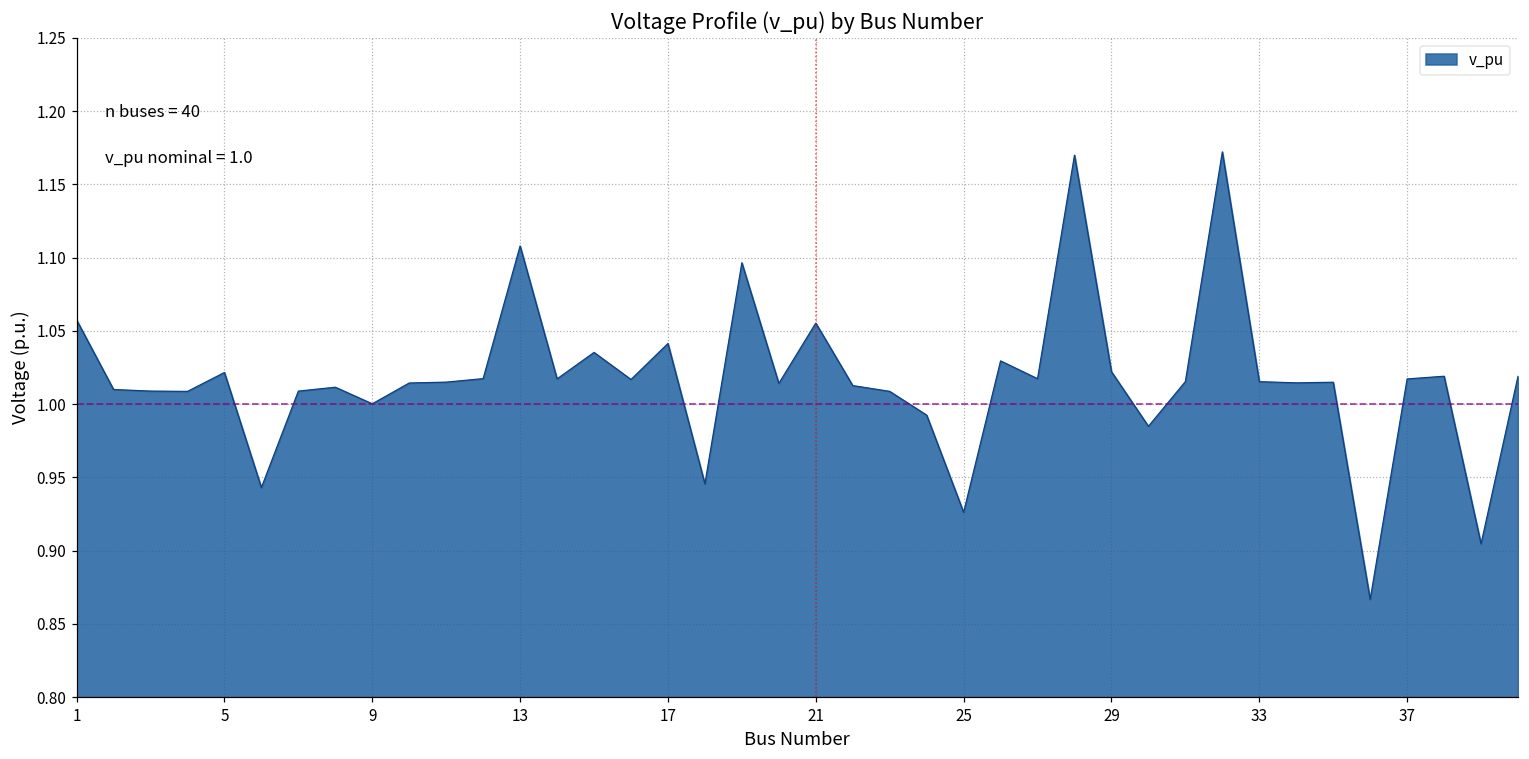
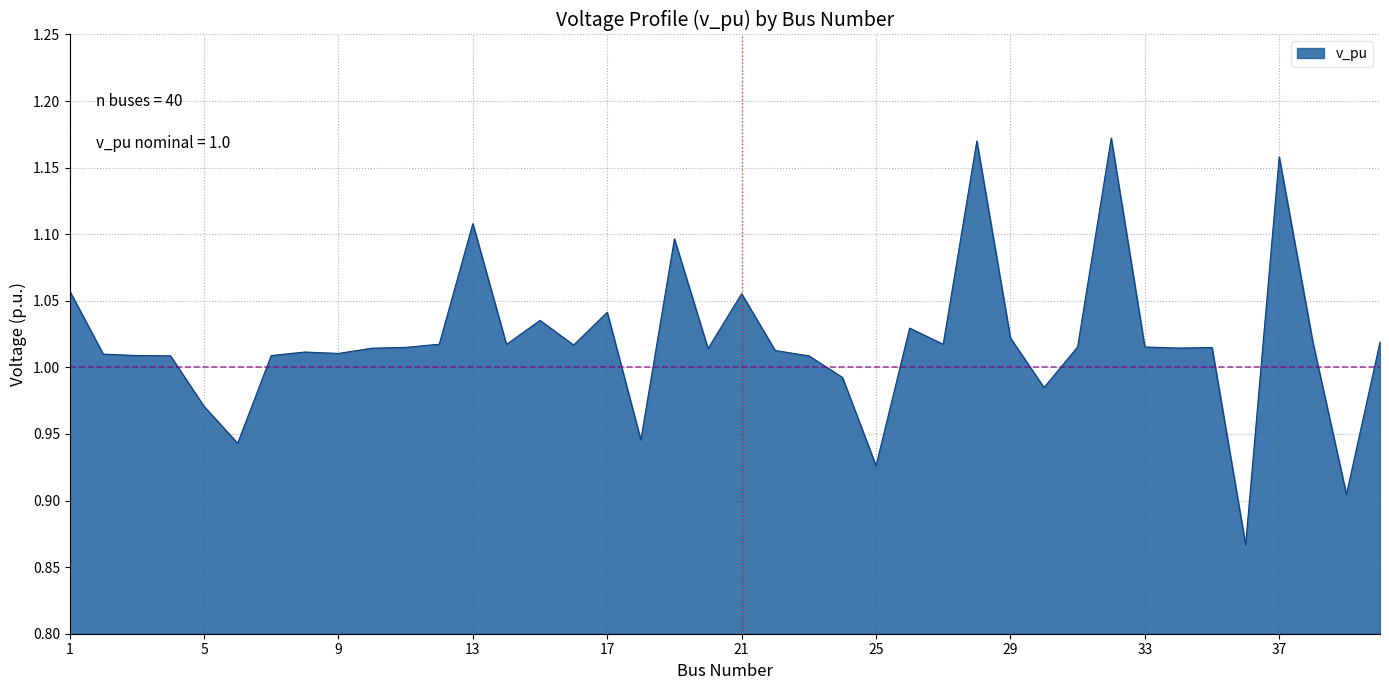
  {
    "1": 1.057,
-   "5": 1.022,
-   "9": 1.000,
+   "5": 0.971,
+   "9": 1.010,
    "13": 1.108,
    "17": 1.041,
    "21": 1.055,
    "25": 0.926,
    "29": 1.022,
    "33": 1.015,
-   "37": 1.017
+   "37": 1.158
  }
